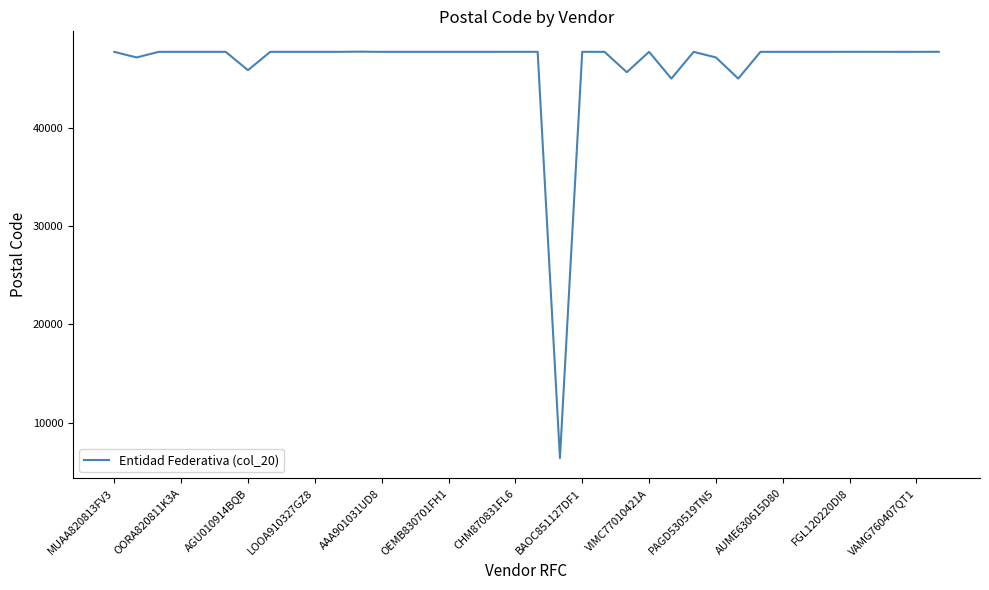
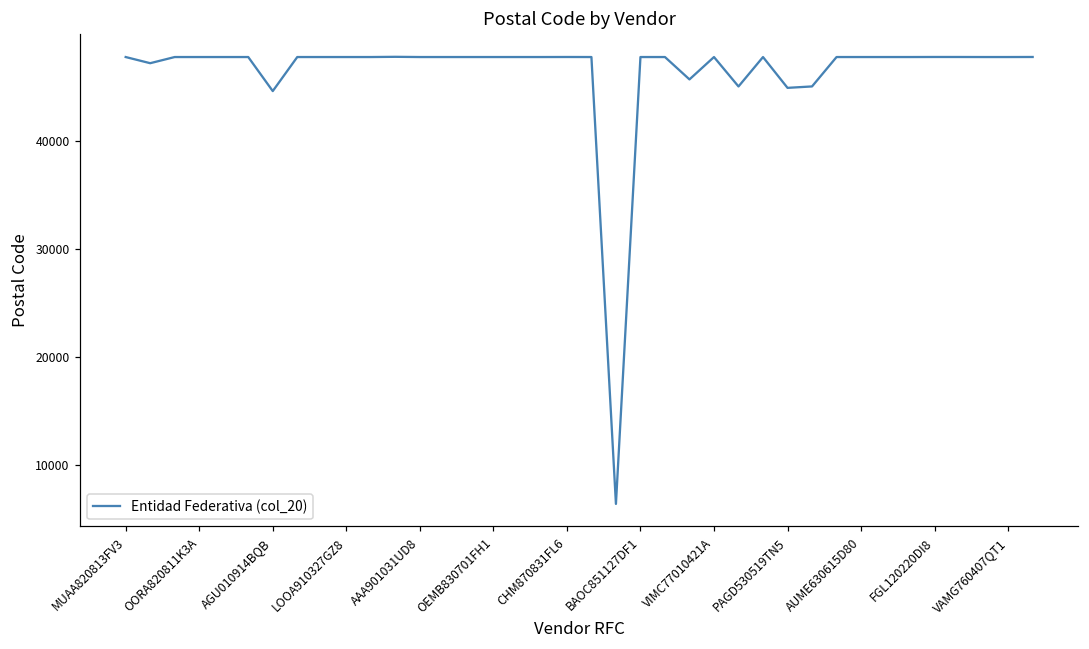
  {
    "MUAA820813FV3": 48000,
    "OORA820811K3A": 48000,
-   "AGU010914BQB": 46000,
+   "AGU010914BQB": 45000,
    "LOOA910327GZ8": 48000,
    "AAA901031UD8": 48000,
    "OEMB830701FH1": 48000,
    "CHM870831FL6": 48000,
    "BAOC851127DF1": 48000,
    "VIMC77010421A": 48000,
-   "PAGD530519TN5": 47000,
+   "PAGD530519TN5": 45000,
    "AUME630615D80": 48000,
    "FGL120220DI8": 48000,
    "VAMG760407QT1": 48000
  }
